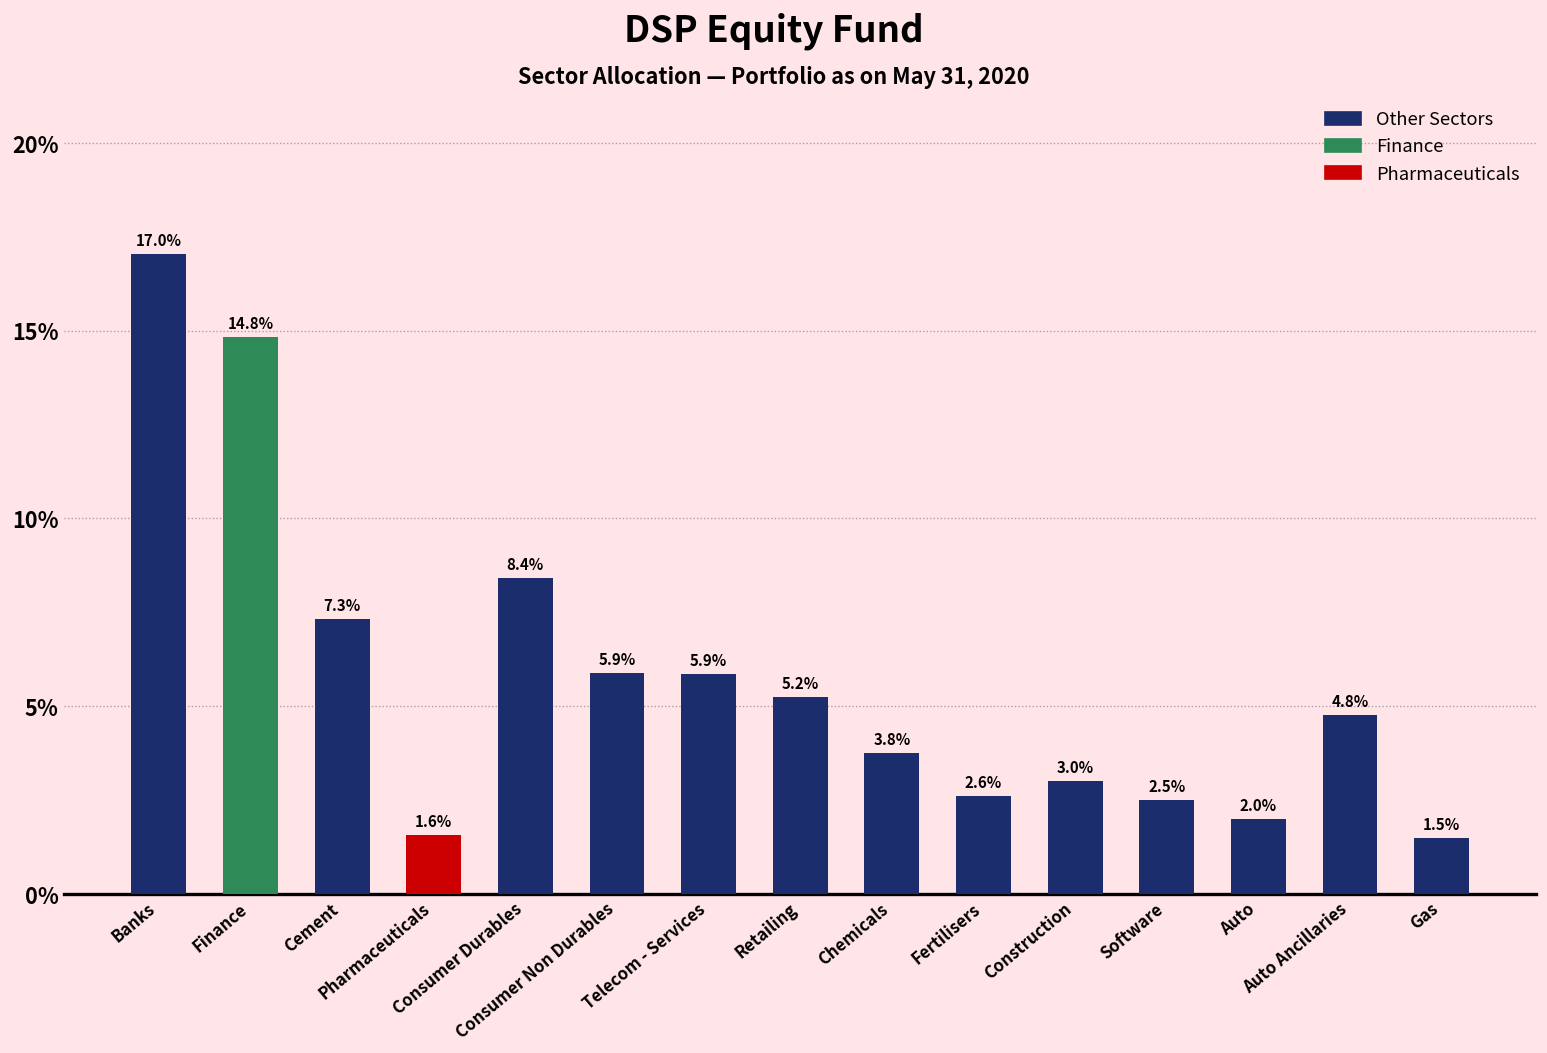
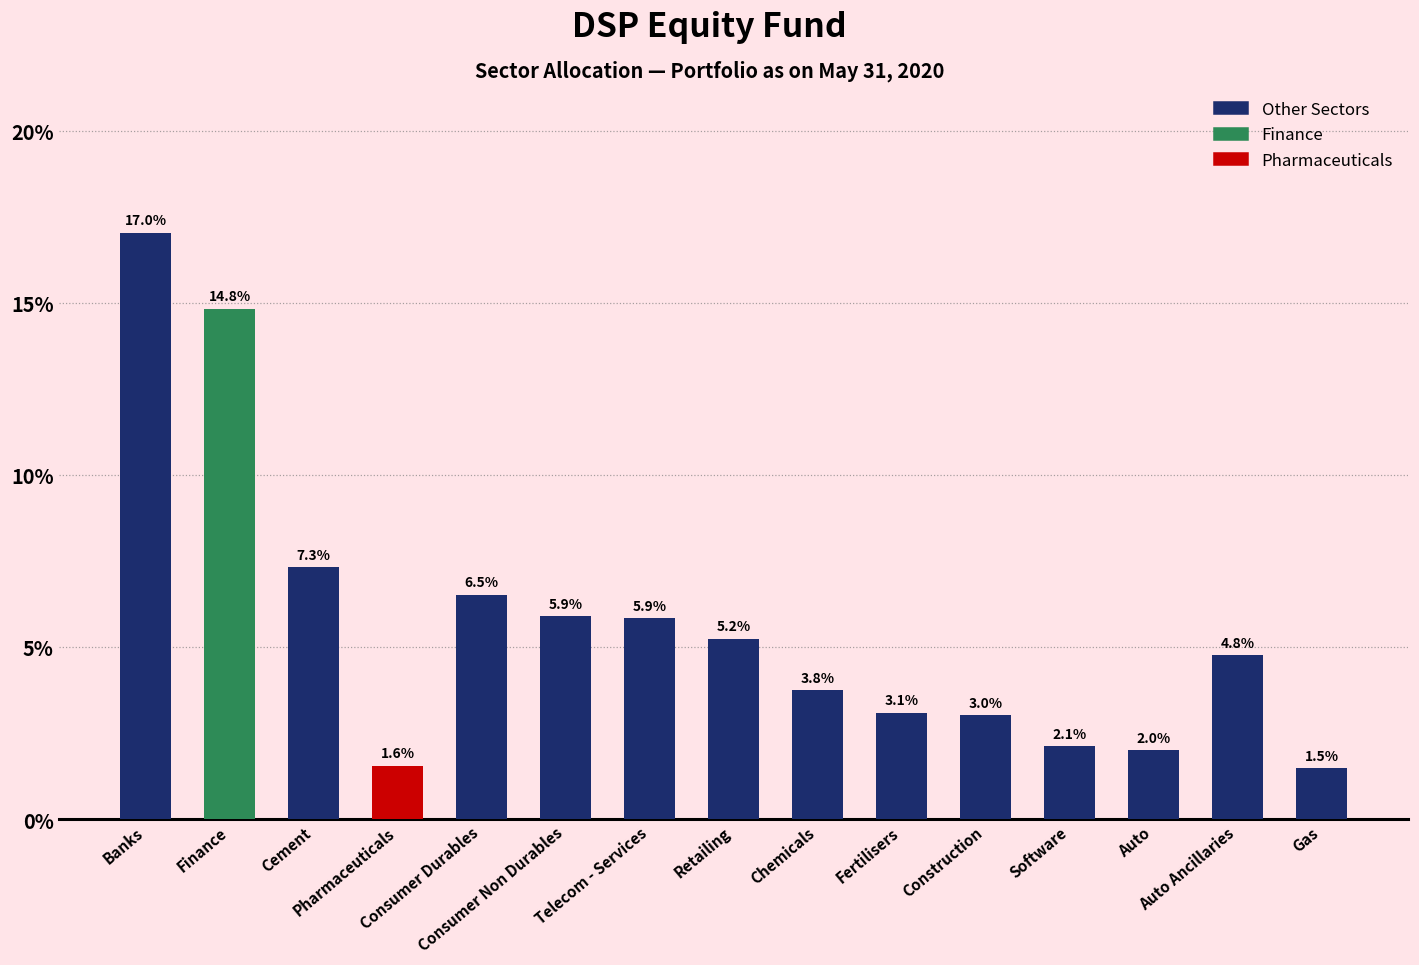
  {
    "Banks": "17.0%",
    "Finance": "14.8%",
    "Cement": "7.3%",
    "Pharmaceuticals": "1.6%",
-   "Consumer Durables": "8.4%",
+   "Consumer Durables": "6.5%",
    "Consumer Non Durables": "5.9%",
    "Telecom - Services": "5.9%",
    "Retailing": "5.2%",
    "Chemicals": "3.8%",
-   "Fertilisers": "2.6%",
+   "Fertilisers": "3.1%",
    "Construction": "3.0%",
-   "Software": "2.5%",
+   "Software": "2.1%",
    "Auto": "2.0%",
    "Auto Ancillaries": "4.8%",
    "Gas": "1.5%"
  }
